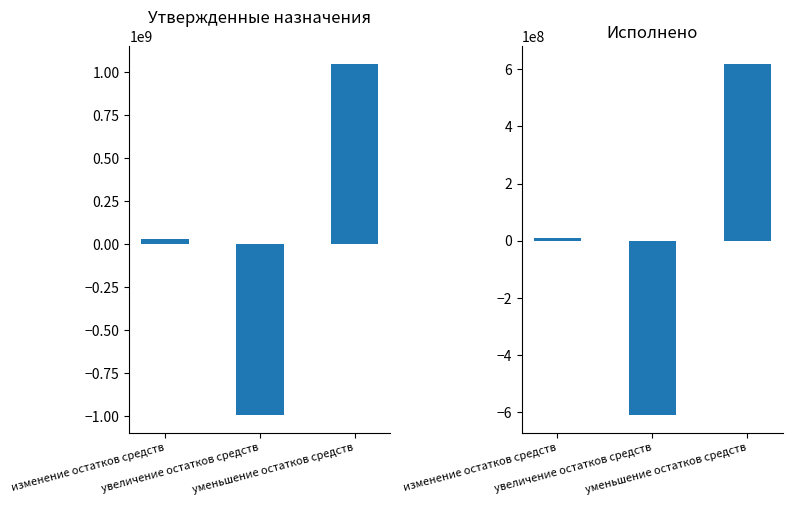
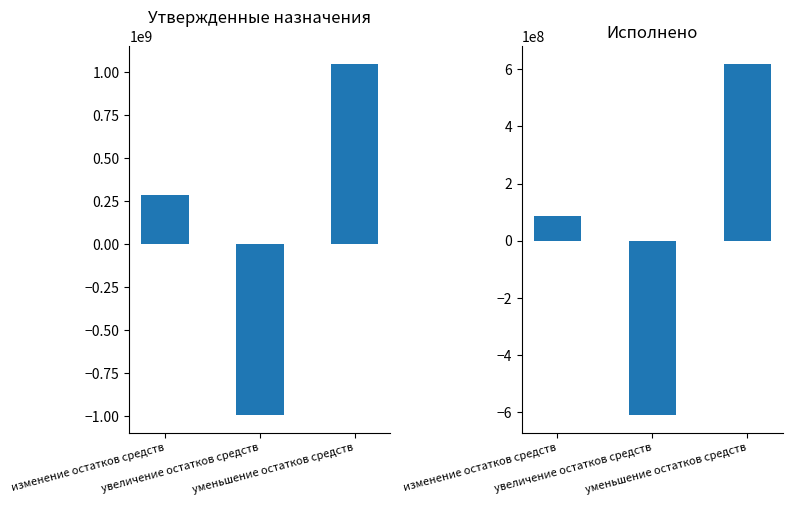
  {
    "Утвержденные назначения": {
-     "изменение остатков средств": 30000000,
+     "изменение остатков средств": 290000000,
      "увеличение остатков средств": -990000000,
      "уменьшение остатков средств": 1050000000
    },
    "Исполнено": {
-     "изменение остатков средств": 10000000,
+     "изменение остатков средств": 90000000,
      "увеличение остатков средств": -610000000,
      "уменьшение остатков средств": 620000000
    }
  }
